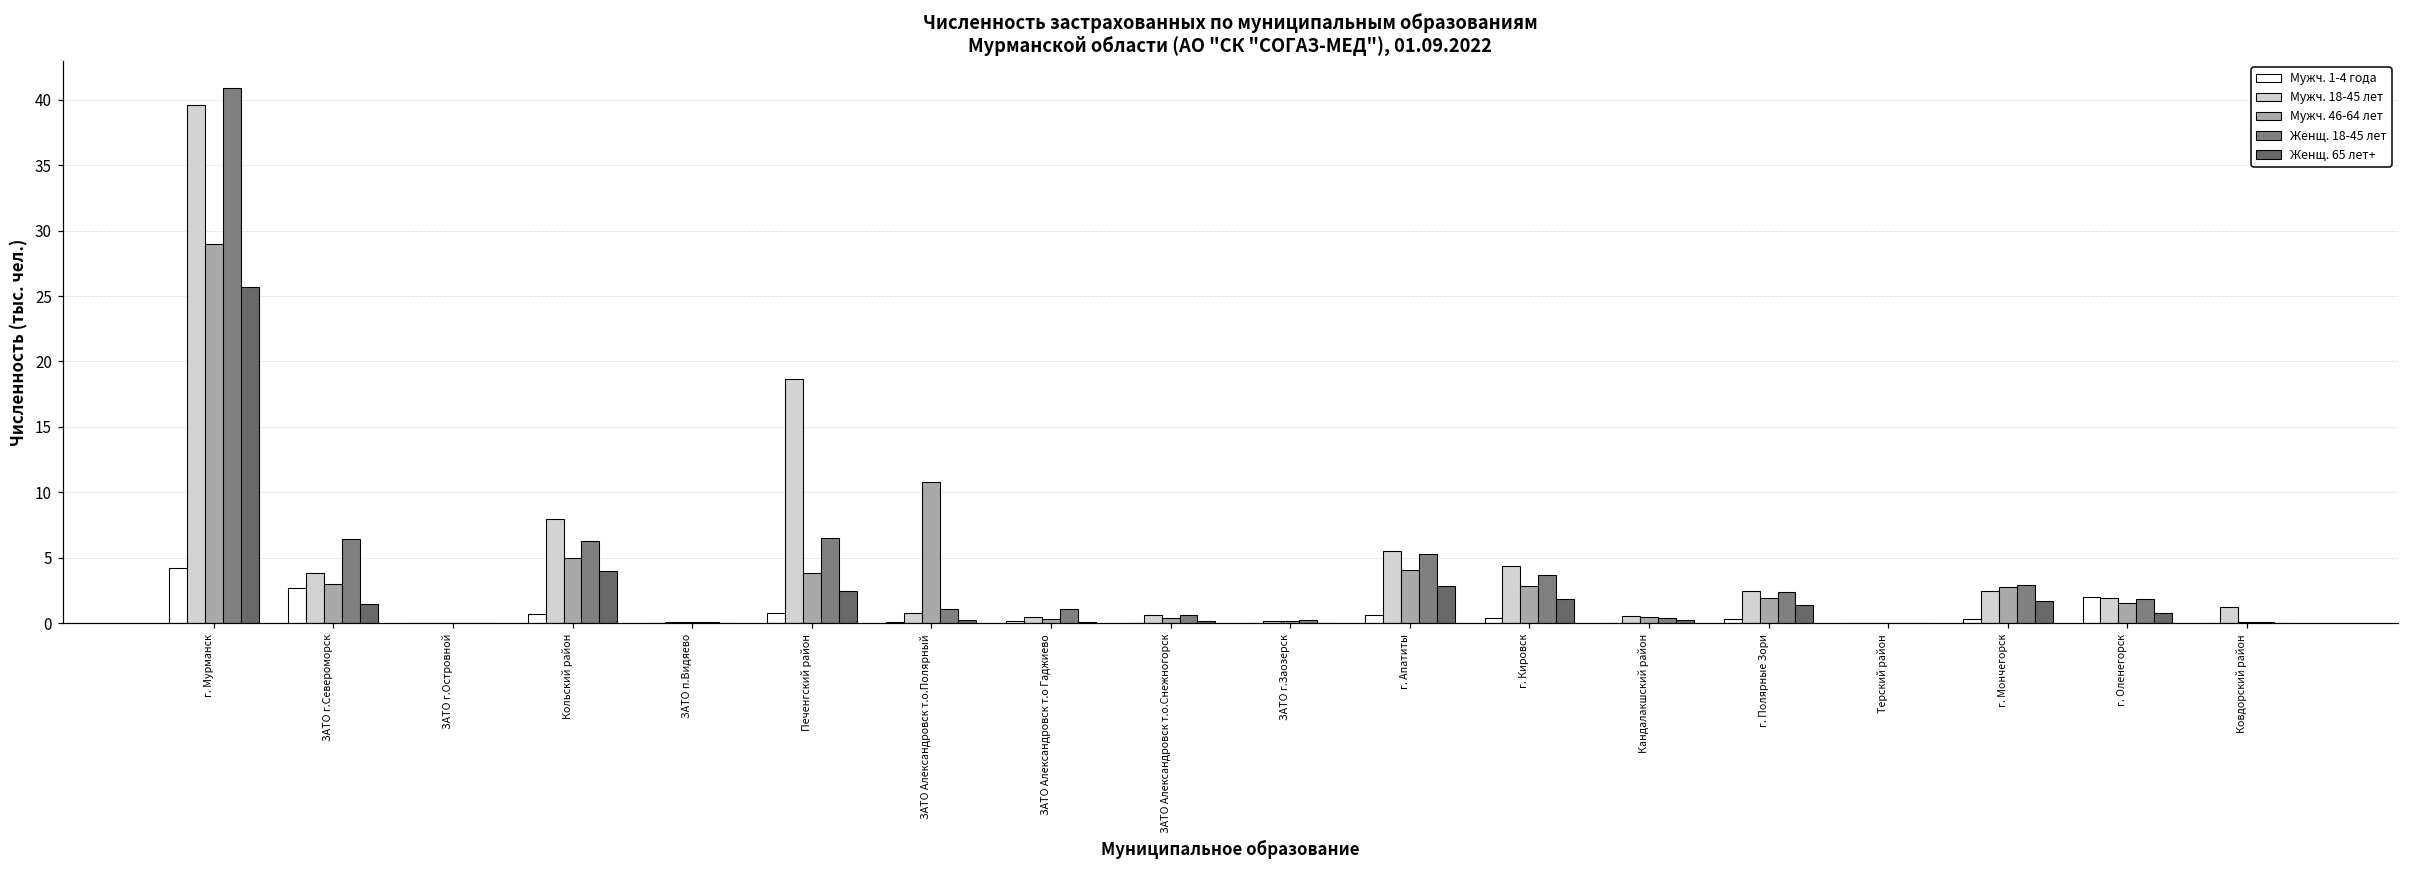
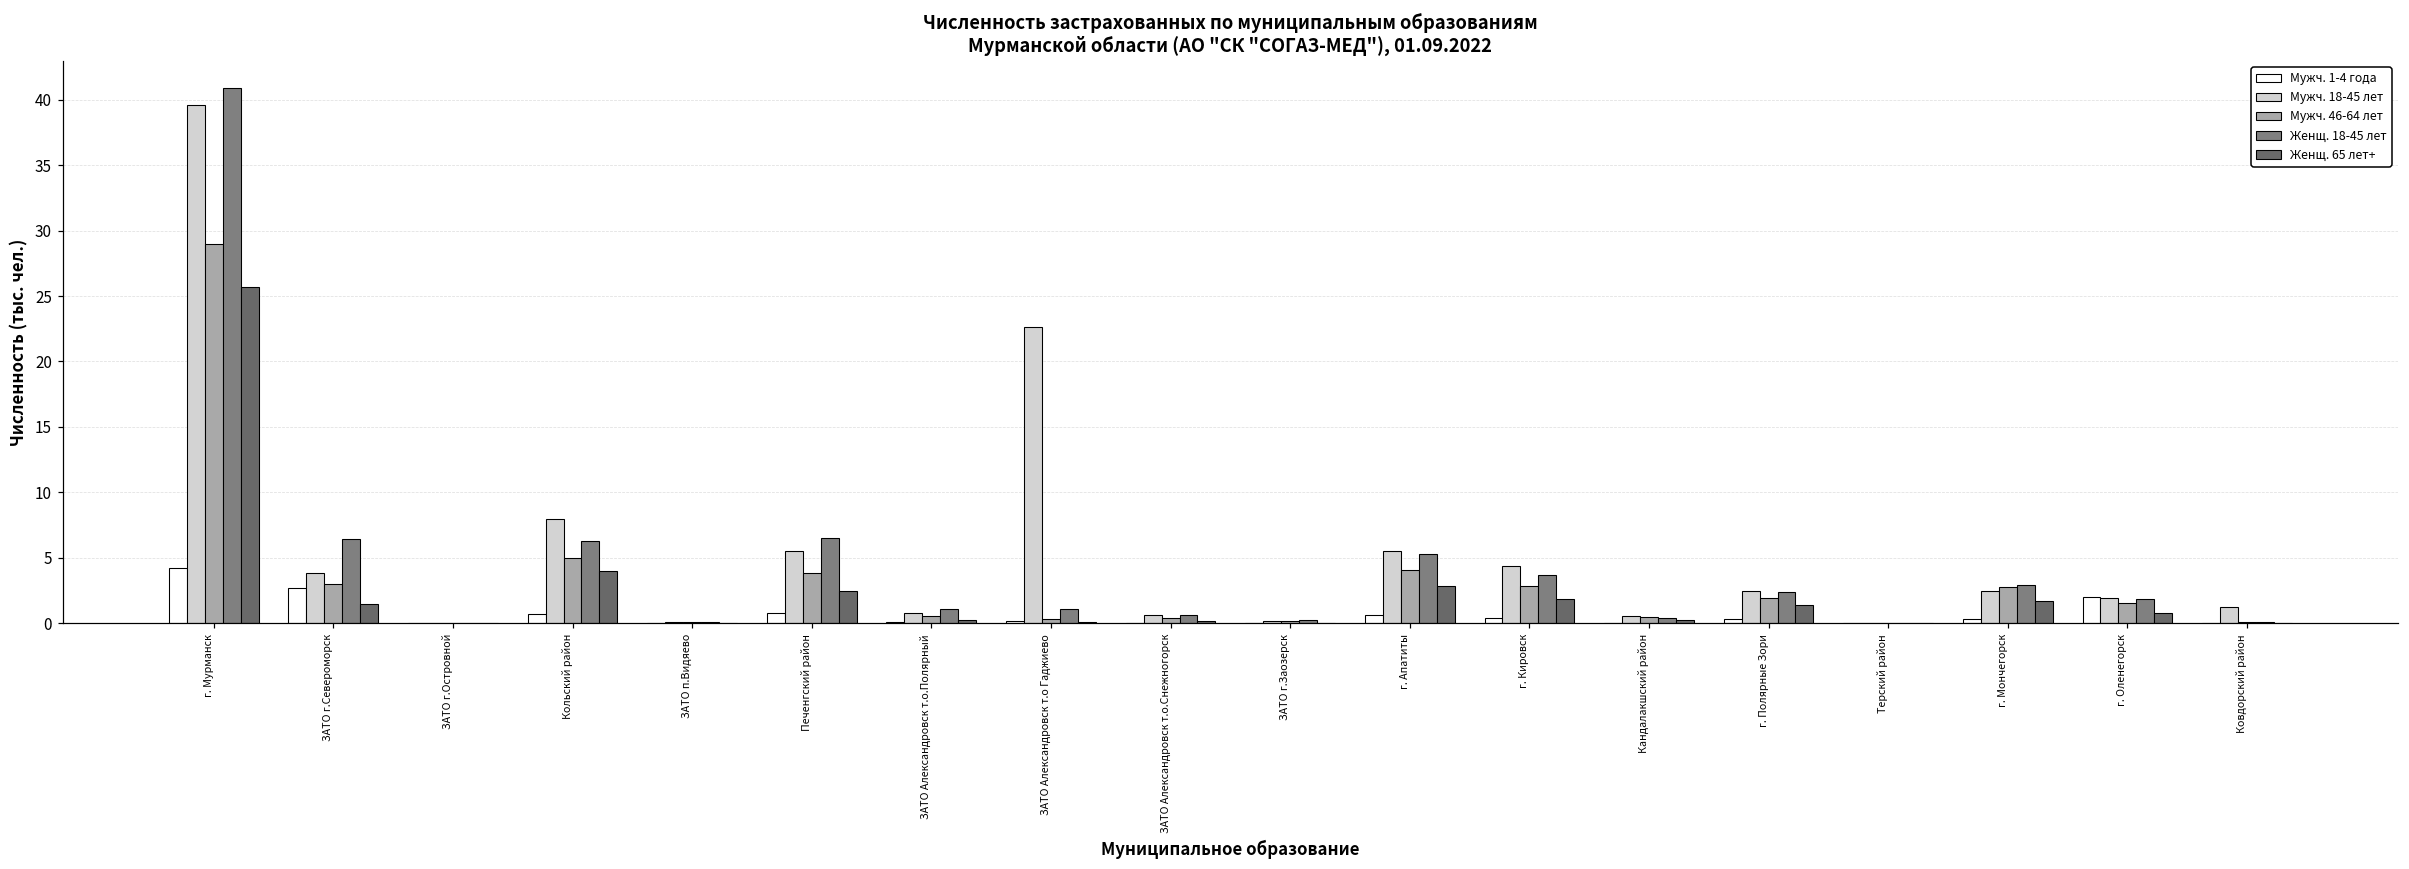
  {
    "Мужч. 1-4 года": {
      "г. Мурманск": 4.2,
      "ЗАТО г.Североморск": 2.7,
      "Кольский район": 0.7,
      "Печенгский район": 0.8,
      "г. Апатиты": 0.6,
      "г. Кировск": 0.4,
      "г. Полярные Зори": 0.3,
      "г. Мончегорск": 0.3,
      "г. Оленегорск": 2.0,
      "Ковдорский район": 0.0
    },
    "Мужч. 18-45 лет": {
      "г. Мурманск": 39.6,
      "ЗАТО г.Североморск": 3.8,
      "Кольский район": 8.0,
-     "Печенгский район": 18.7,
+     "Печенгский район": 5.5,
      "ЗАТО Александровск т.о.Полярный": 0.8,
-     "ЗАТО Александровск т.о Гаджиево": 0.5,
+     "ЗАТО Александровск т.о Гаджиево": 22.7,
      "ЗАТО Александровск т.о.Снежногорск": 0.7,
      "г. Апатиты": 5.5,
      "г. Кировск": 4.4,
      "Кандалакшский район": 0.6,
      "г. Полярные Зори": 2.4,
      "г. Мончегорск": 2.5,
      "г. Оленегорск": 1.9,
      "Ковдорский район": 1.2
    },
    "Мужч. 46-64 лет": {
      "г. Мурманск": 29.0,
      "ЗАТО г.Североморск": 3.0,
      "Кольский район": 5.0,
      "Печенгский район": 3.8,
-     "ЗАТО Александровск т.о.Полярный": 10.8,
+     "ЗАТО Александровск т.о.Полярный": 0.6,
      "ЗАТО Александровск т.о Гаджиево": 0.3,
      "ЗАТО Александровск т.о.Снежногорск": 0.4,
      "г. Апатиты": 4.1,
      "г. Кировск": 2.8,
      "Кандалакшский район": 0.5,
      "г. Полярные Зори": 1.9,
      "г. Мончегорск": 2.7,
      "г. Оленегорск": 1.5
    }
  }
